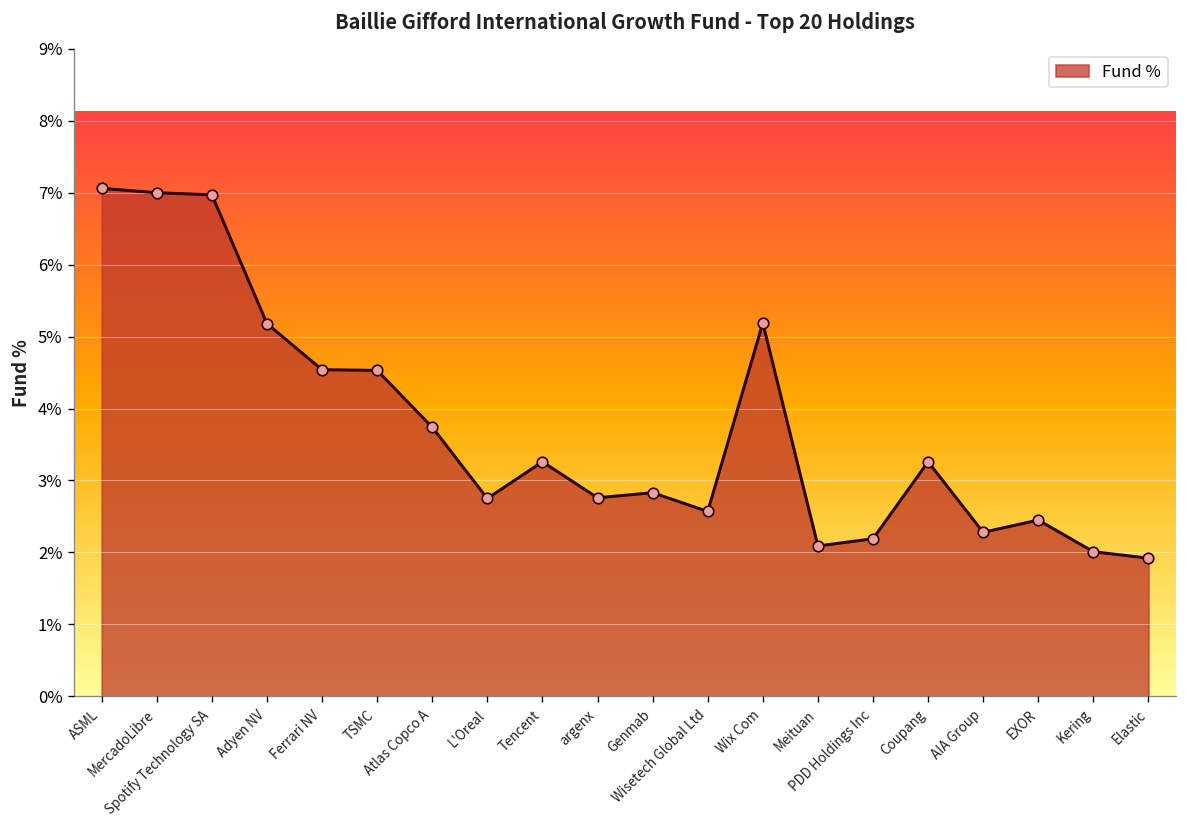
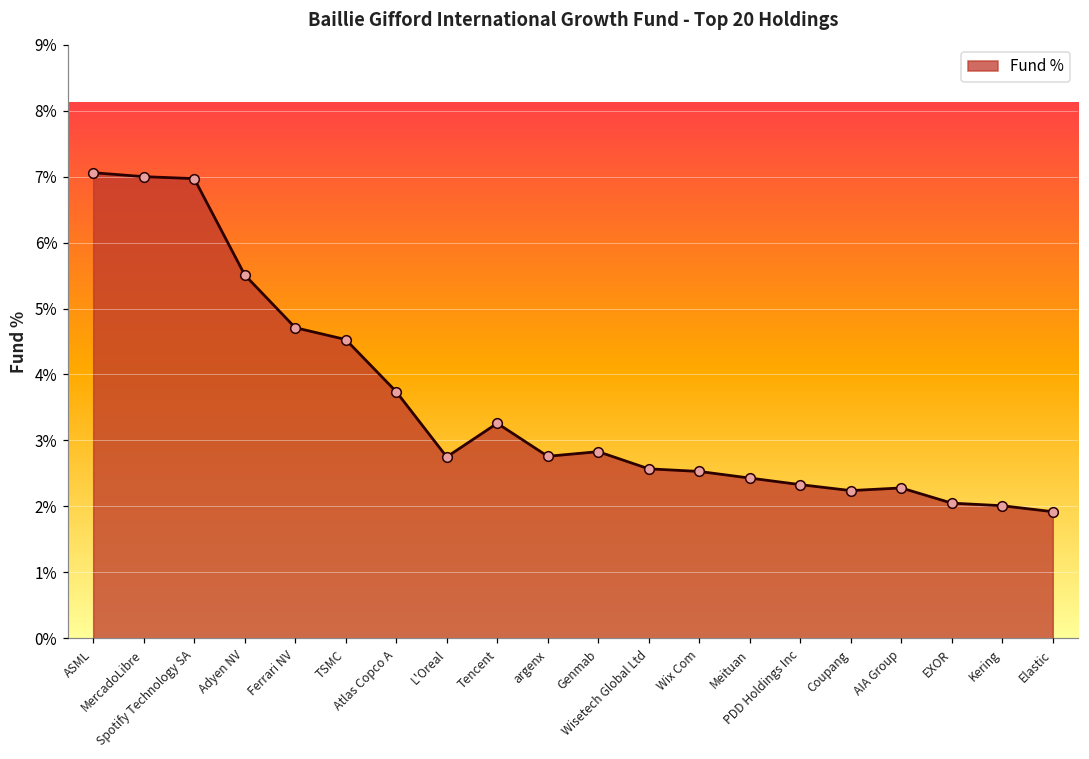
  {
    "ASML": "7.1%",
    "MercadoLibre": "7.0%",
    "Spotify Technology SA": "7.0%",
-   "Adyen NV": "5.2%",
-   "Ferrari NV": "4.5%",
+   "Adyen NV": "5.5%",
+   "Ferrari NV": "4.7%",
    "TSMC": "4.5%",
    "Atlas Copco A": "3.7%",
    "L'Oreal": "2.8%",
    "Tencent": "3.3%",
    "argenx": "2.8%",
    "Genmab": "2.8%",
    "Wisetech Global Ltd": "2.6%",
-   "Wix Com": "5.2%",
-   "Meituan": "2.1%",
-   "PDD Holdings Inc": "2.2%",
-   "Coupang": "3.3%",
+   "Wix Com": "2.5%",
+   "Meituan": "2.4%",
+   "PDD Holdings Inc": "2.3%",
+   "Coupang": "2.2%",
    "AIA Group": "2.3%",
-   "EXOR": "2.5%",
+   "EXOR": "2.1%",
    "Kering": "2.0%",
    "Elastic": "1.9%"
  }
